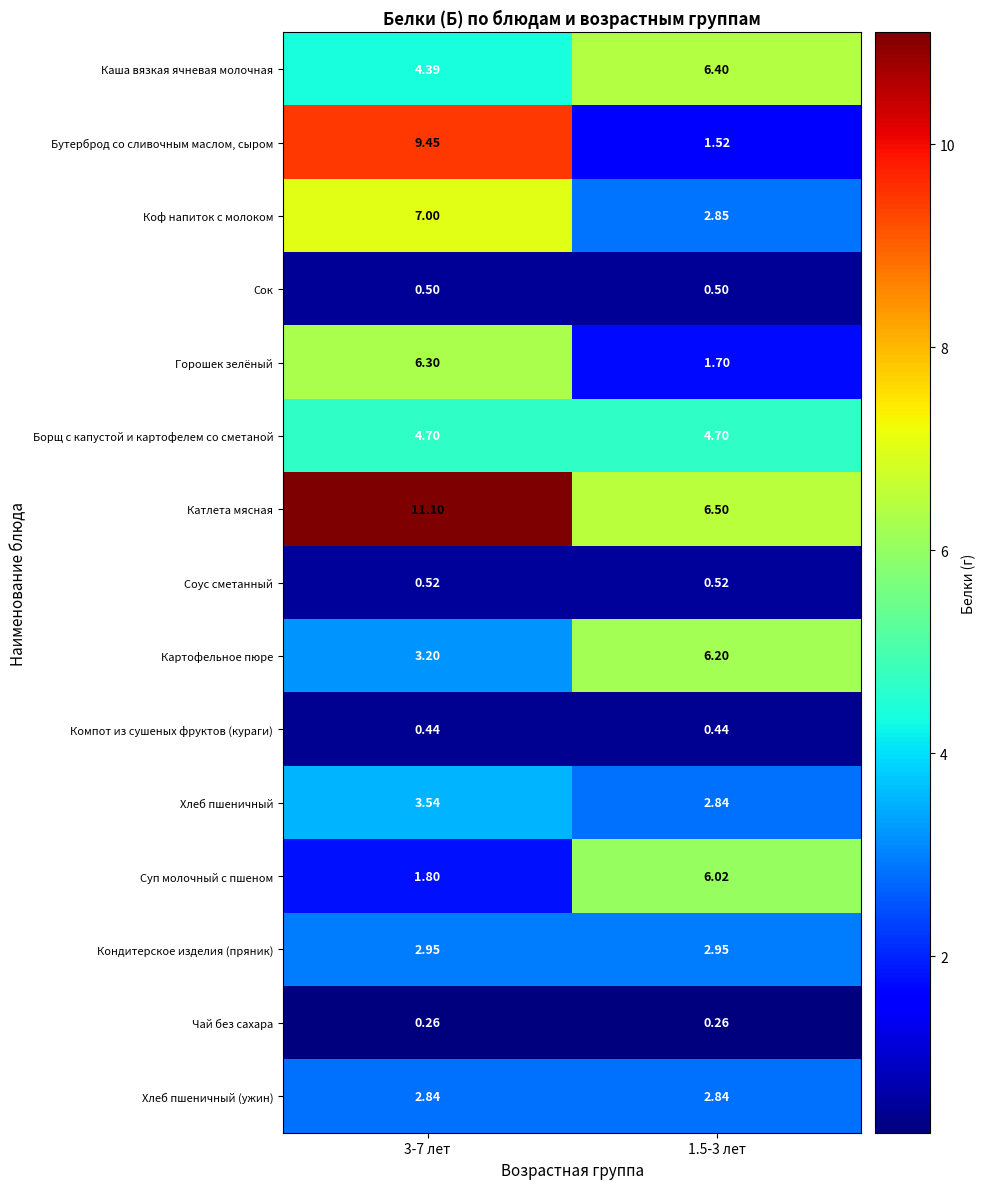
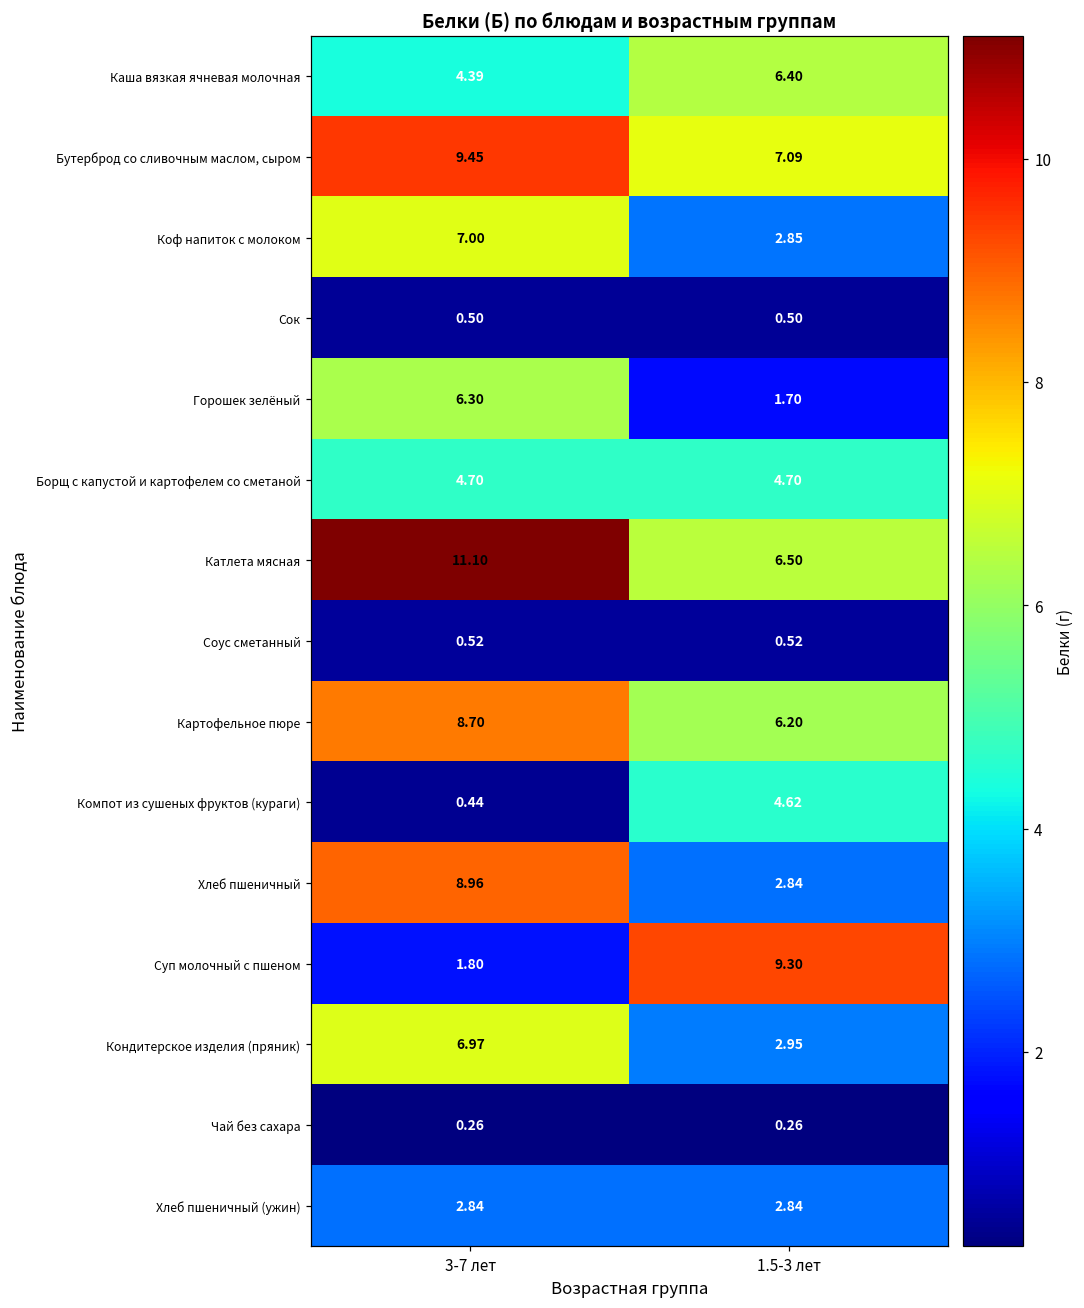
  {
    "Каша вязкая ячневая молочная": {
      "3-7 лет": 4.39,
      "1.5-3 лет": 6.40
    },
    "Бутерброд со сливочным маслом, сыром": {
      "3-7 лет": 9.45,
-     "1.5-3 лет": 1.52
+     "1.5-3 лет": 7.09
    },
    "Коф напиток с молоком": {
      "3-7 лет": 7.00,
      "1.5-3 лет": 2.85
    },
    "Сок": {
      "3-7 лет": 0.50,
      "1.5-3 лет": 0.50
    },
    "Горошек зелёный": {
      "3-7 лет": 6.30,
      "1.5-3 лет": 1.70
    },
    "Борщ с капустой и картофелем со сметаной": {
      "3-7 лет": 4.70,
      "1.5-3 лет": 4.70
    },
    "Катлета мясная": {
      "3-7 лет": 11.10,
      "1.5-3 лет": 6.50
    },
    "Соус сметанный": {
      "3-7 лет": 0.52,
      "1.5-3 лет": 0.52
    },
    "Картофельное пюре": {
-     "3-7 лет": 3.20,
+     "3-7 лет": 8.70,
      "1.5-3 лет": 6.20
    },
    "Компот из сушеных фруктов (кураги)": {
      "3-7 лет": 0.44,
-     "1.5-3 лет": 0.44
+     "1.5-3 лет": 4.62
    },
    "Хлеб пшеничный": {
-     "3-7 лет": 3.54,
+     "3-7 лет": 8.96,
      "1.5-3 лет": 2.84
    },
    "Суп молочный с пшеном": {
      "3-7 лет": 1.80,
-     "1.5-3 лет": 6.02
+     "1.5-3 лет": 9.30
    },
    "Кондитерское изделия (пряник)": {
-     "3-7 лет": 2.95,
+     "3-7 лет": 6.97,
      "1.5-3 лет": 2.95
    },
    "Чай без сахара": {
      "3-7 лет": 0.26,
      "1.5-3 лет": 0.26
    },
    "Хлеб пшеничный (ужин)": {
      "3-7 лет": 2.84,
      "1.5-3 лет": 2.84
    }
  }
